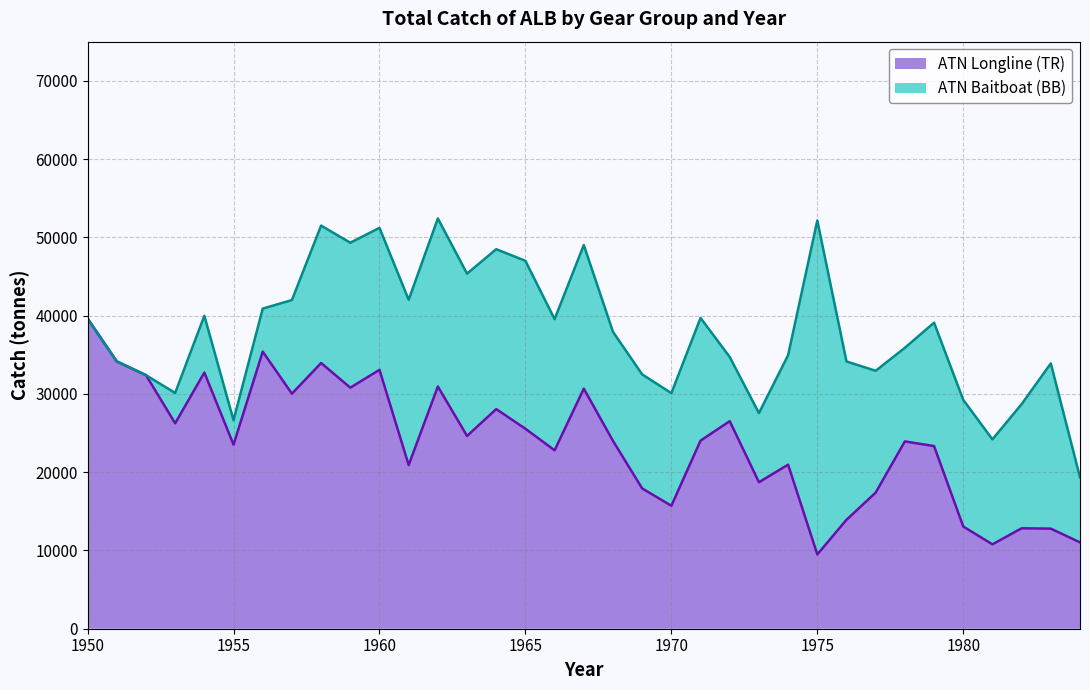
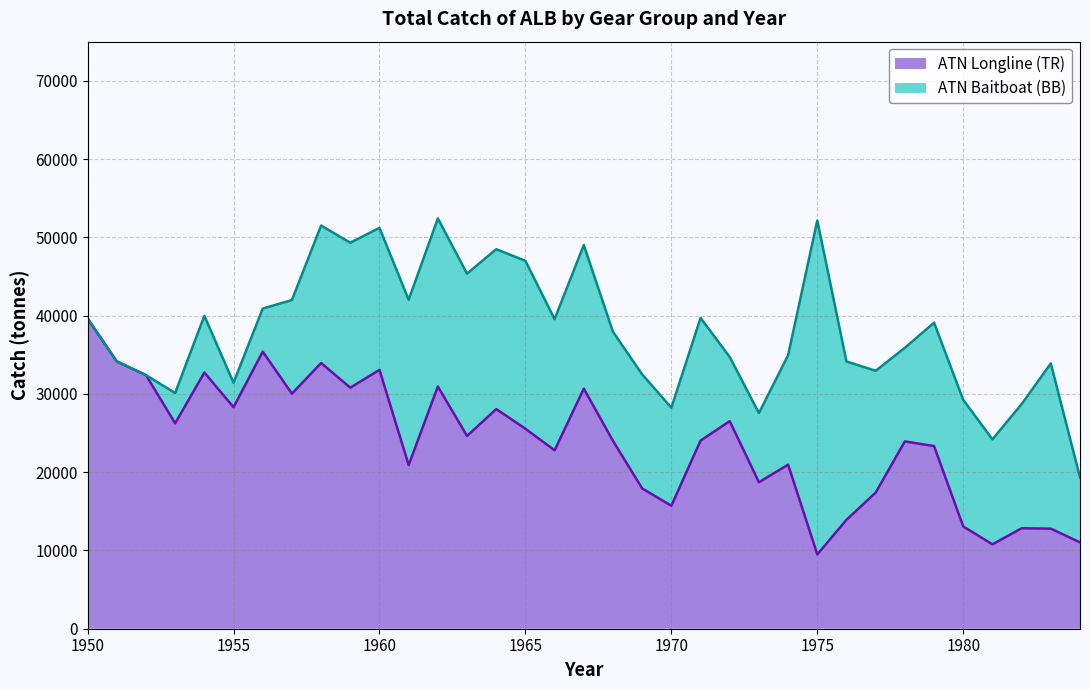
  {
    "ATN Longline (TR)": {
-     "1955": 24000,
+     "1955": 28000,
      "1960": 33000,
      "1965": 26000,
      "1970": 16000,
      "1975": 9000,
      "1980": 13000
    },
    "ATN Baitboat (BB)": {
      "1955": 3000,
      "1960": 18000,
      "1965": 21000,
-     "1970": 14000,
+     "1970": 13000,
      "1975": 43000,
      "1980": 16000
    }
  }
